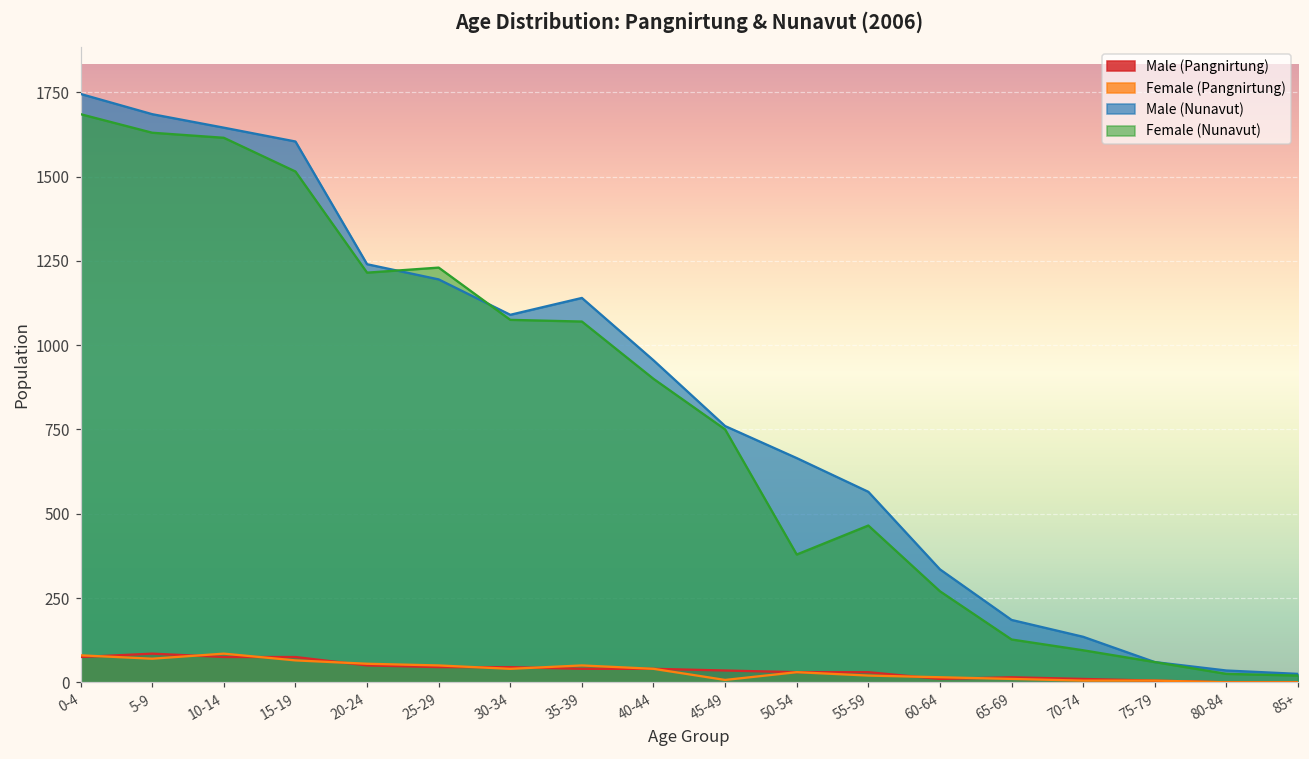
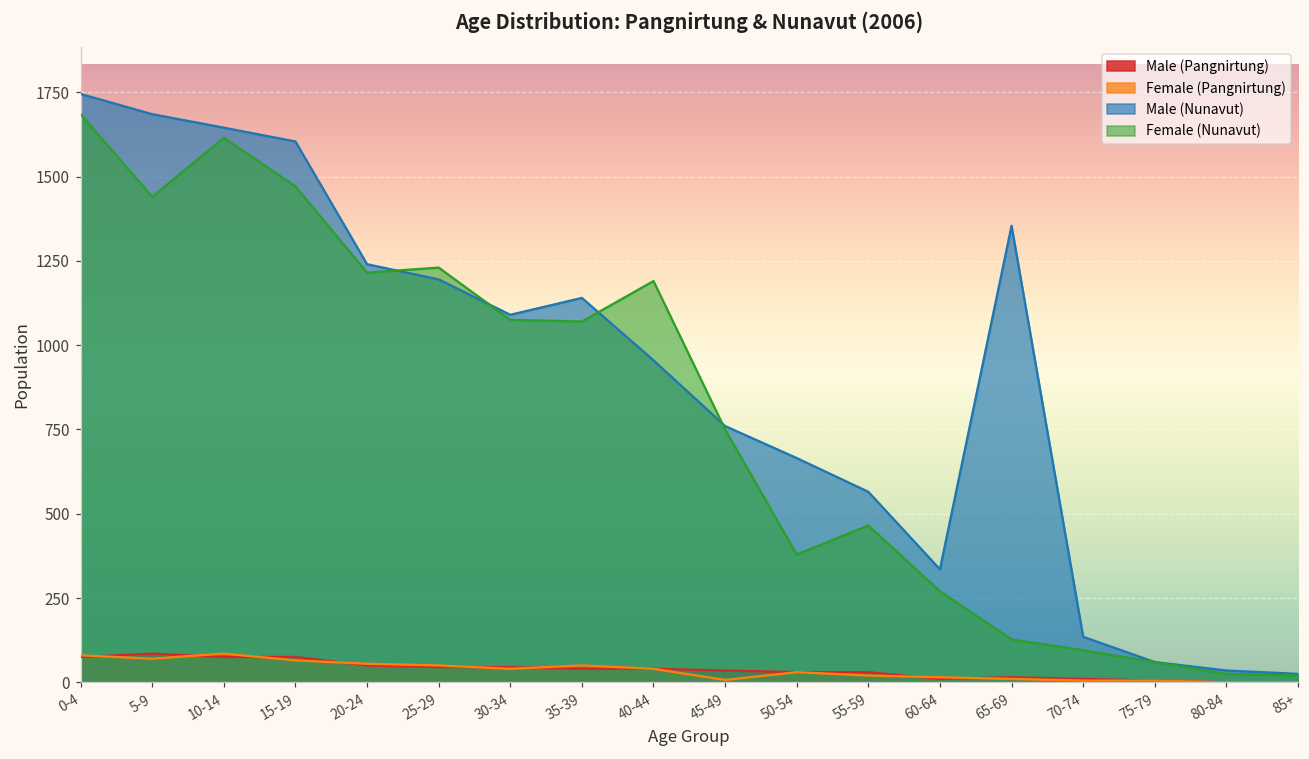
  {
    "Male (Pangnirtung)": {
      "5-9": 90,
      "10-14": 80,
      "15-19": 80,
      "35-39": 40,
      "45-49": 40,
      "55-59": 30
    },
    "Female (Pangnirtung)": {
      "5-9": 70,
      "10-14": 90,
      "15-19": 70,
      "35-39": 50,
      "45-49": 10,
      "55-59": 20
    },
    "Male (Nunavut)": {
      "0-4": 1750,
      "5-9": 1690,
      "10-14": 1650,
      "15-19": 1600,
      "20-24": 1240,
      "25-29": 1200,
      "30-34": 1090,
      "35-39": 1140,
      "40-44": 960,
      "45-49": 760,
      "50-54": 670,
      "55-59": 570,
      "60-64": 340,
-     "65-69": 190,
+     "65-69": 1350,
      "70-74": 140,
      "80-84": 40
    },
    "Female (Nunavut)": {
      "0-4": 1690,
-     "5-9": 1630,
+     "5-9": 1440,
      "10-14": 1620,
-     "15-19": 1520,
+     "15-19": 1470,
      "20-24": 1220,
      "25-29": 1230,
      "30-34": 1080,
      "35-39": 1070,
-     "40-44": 900,
+     "40-44": 1190,
      "45-49": 750,
      "50-54": 380,
      "55-59": 470,
      "60-64": 270,
      "65-69": 130,
      "70-74": 100,
      "80-84": 30
    }
  }
